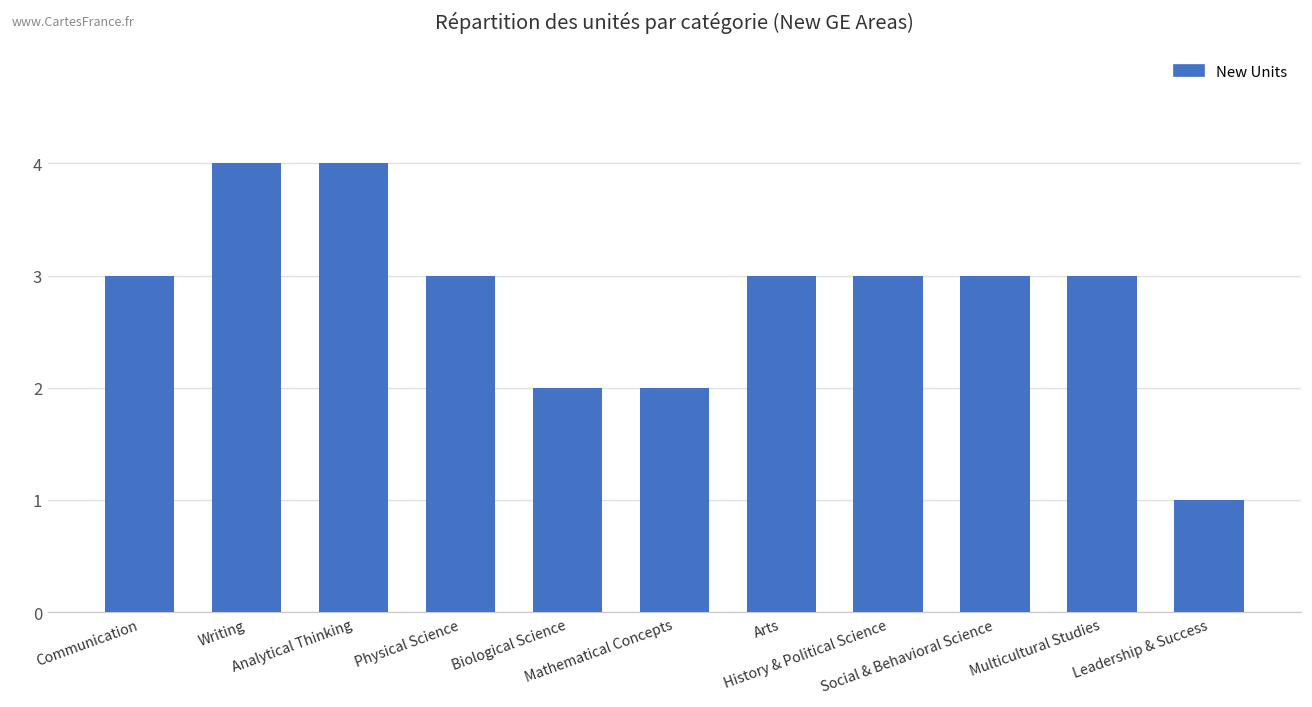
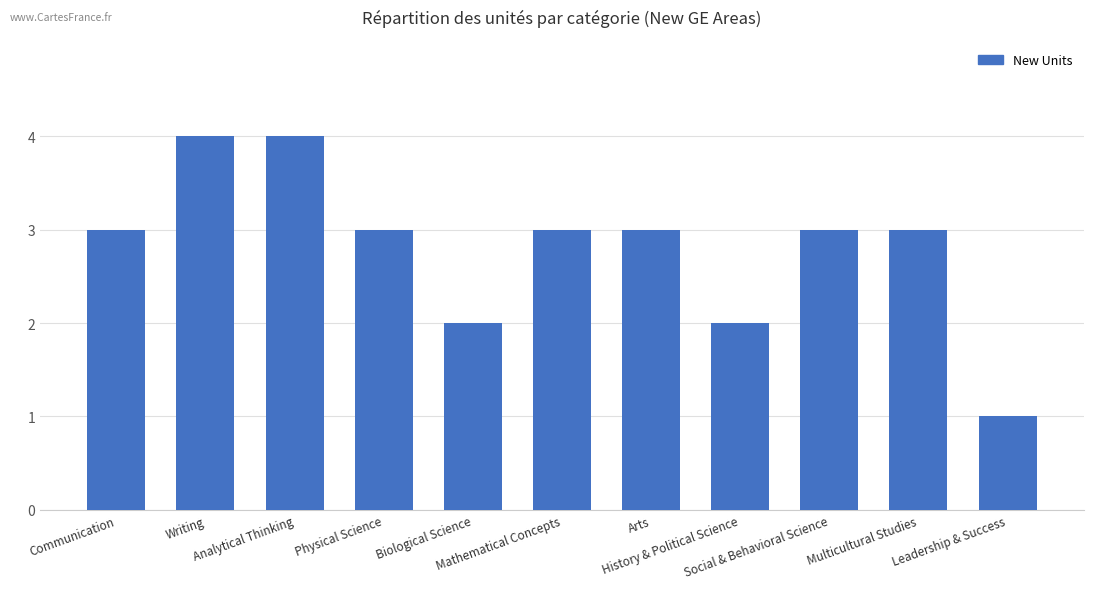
  {
    "Communication": 3,
    "Writing": 4,
    "Analytical Thinking": 4,
    "Physical Science": 3,
    "Biological Science": 2,
-   "Mathematical Concepts": 2,
+   "Mathematical Concepts": 3,
    "Arts": 3,
-   "History & Political Science": 3,
+   "History & Political Science": 2,
    "Social & Behavioral Science": 3,
    "Multicultural Studies": 3,
    "Leadership & Success": 1
  }
